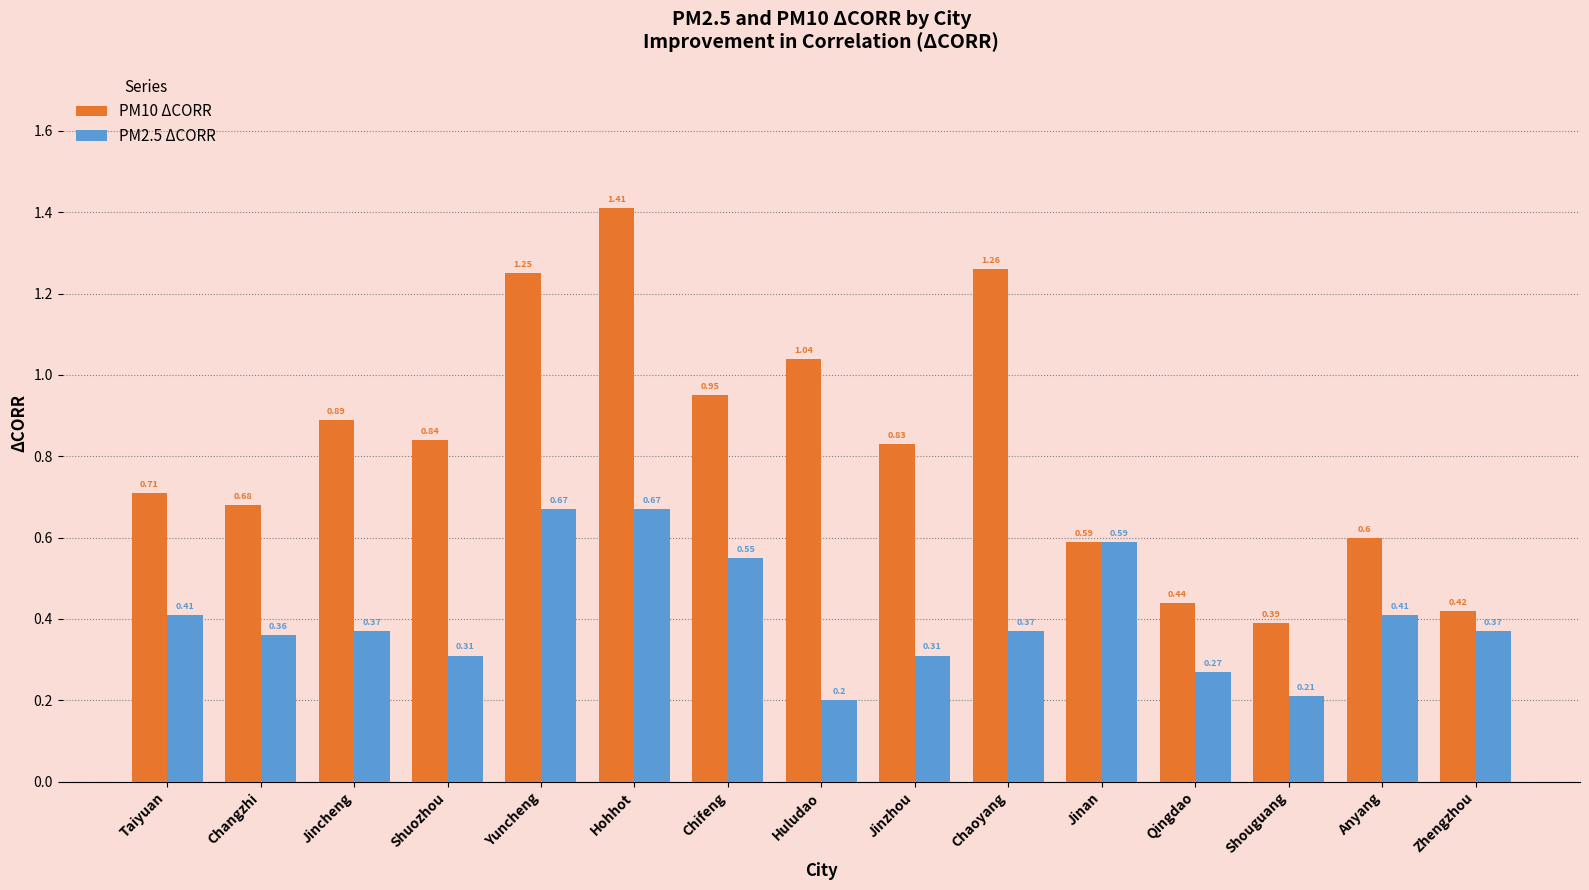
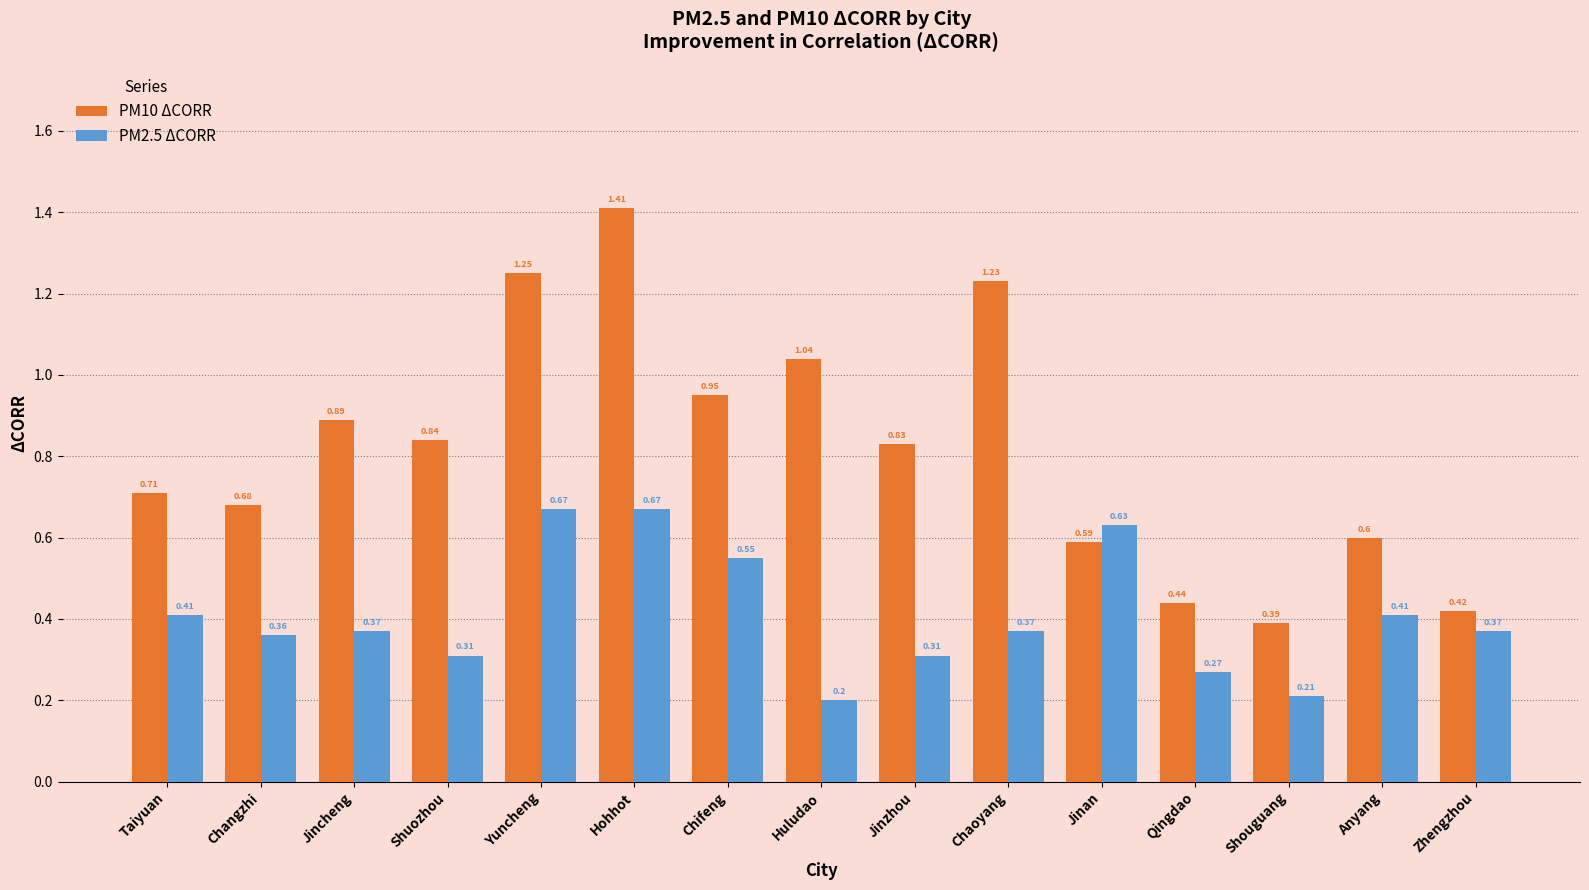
  {
    "PM10 ΔCORR": {
      "Taiyuan": 0.71,
      "Changzhi": 0.68,
      "Jincheng": 0.89,
      "Shuozhou": 0.84,
      "Yuncheng": 1.25,
      "Hohhot": 1.41,
      "Chifeng": 0.95,
      "Huludao": 1.04,
      "Jinzhou": 0.83,
-     "Chaoyang": 1.26,
+     "Chaoyang": 1.23,
      "Jinan": 0.59,
      "Qingdao": 0.44,
      "Shouguang": 0.39,
      "Anyang": 0.6,
      "Zhengzhou": 0.42
    },
    "PM2.5 ΔCORR": {
      "Taiyuan": 0.41,
      "Changzhi": 0.36,
      "Jincheng": 0.37,
      "Shuozhou": 0.31,
      "Yuncheng": 0.67,
      "Hohhot": 0.67,
      "Chifeng": 0.55,
      "Huludao": 0.2,
      "Jinzhou": 0.31,
      "Chaoyang": 0.37,
-     "Jinan": 0.59,
+     "Jinan": 0.63,
      "Qingdao": 0.27,
      "Shouguang": 0.21,
      "Anyang": 0.41,
      "Zhengzhou": 0.37
    }
  }
